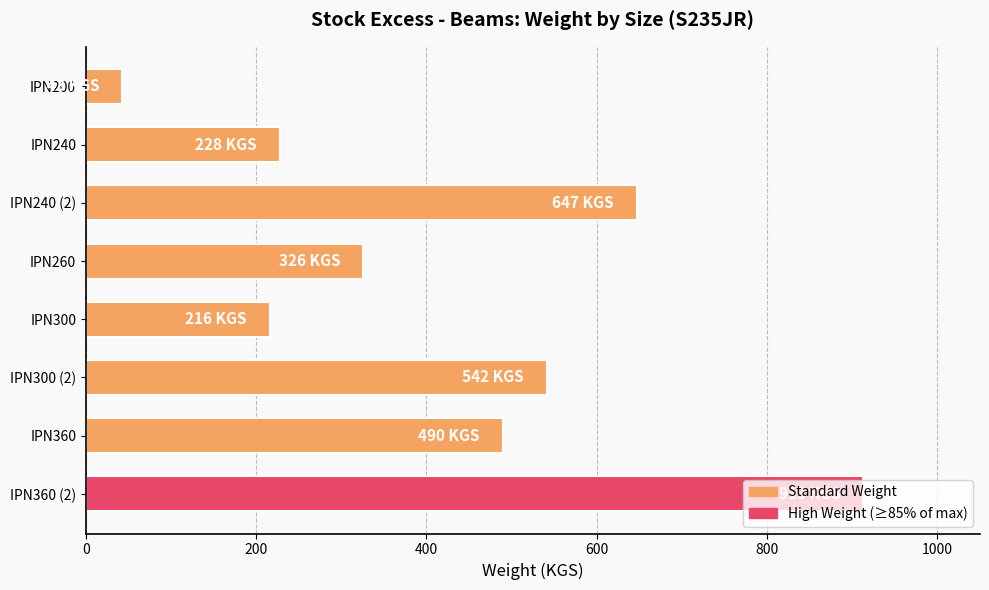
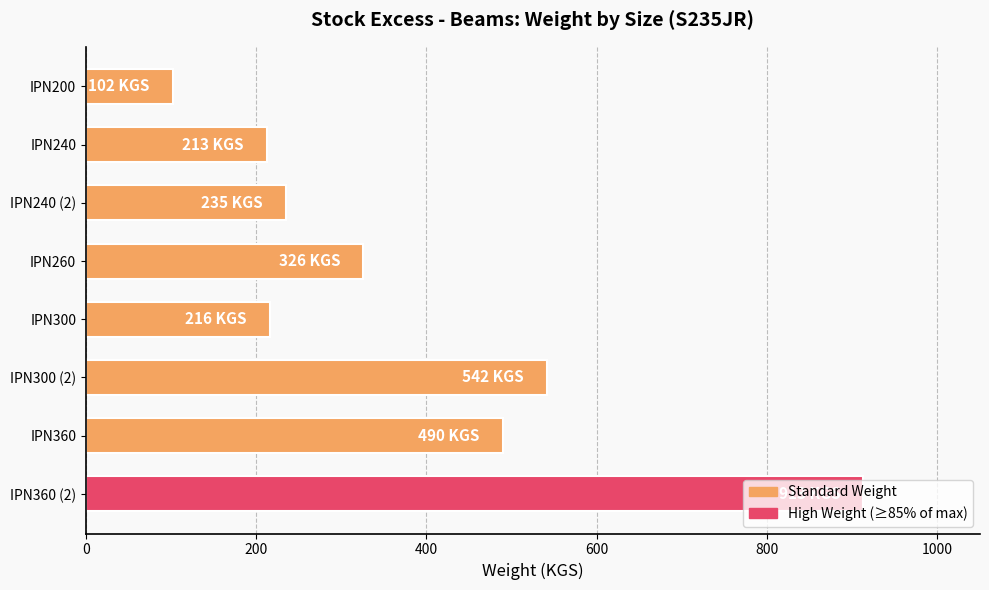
  {
-   "IPN200": 40,
-   "IPN240": 228,
-   "IPN240 (2)": 647,
+   "IPN200": 100,
+   "IPN240": 213,
+   "IPN240 (2)": 235,
    "IPN260": 326,
    "IPN300": 216,
    "IPN300 (2)": 542,
    "IPN360": 490
  }
